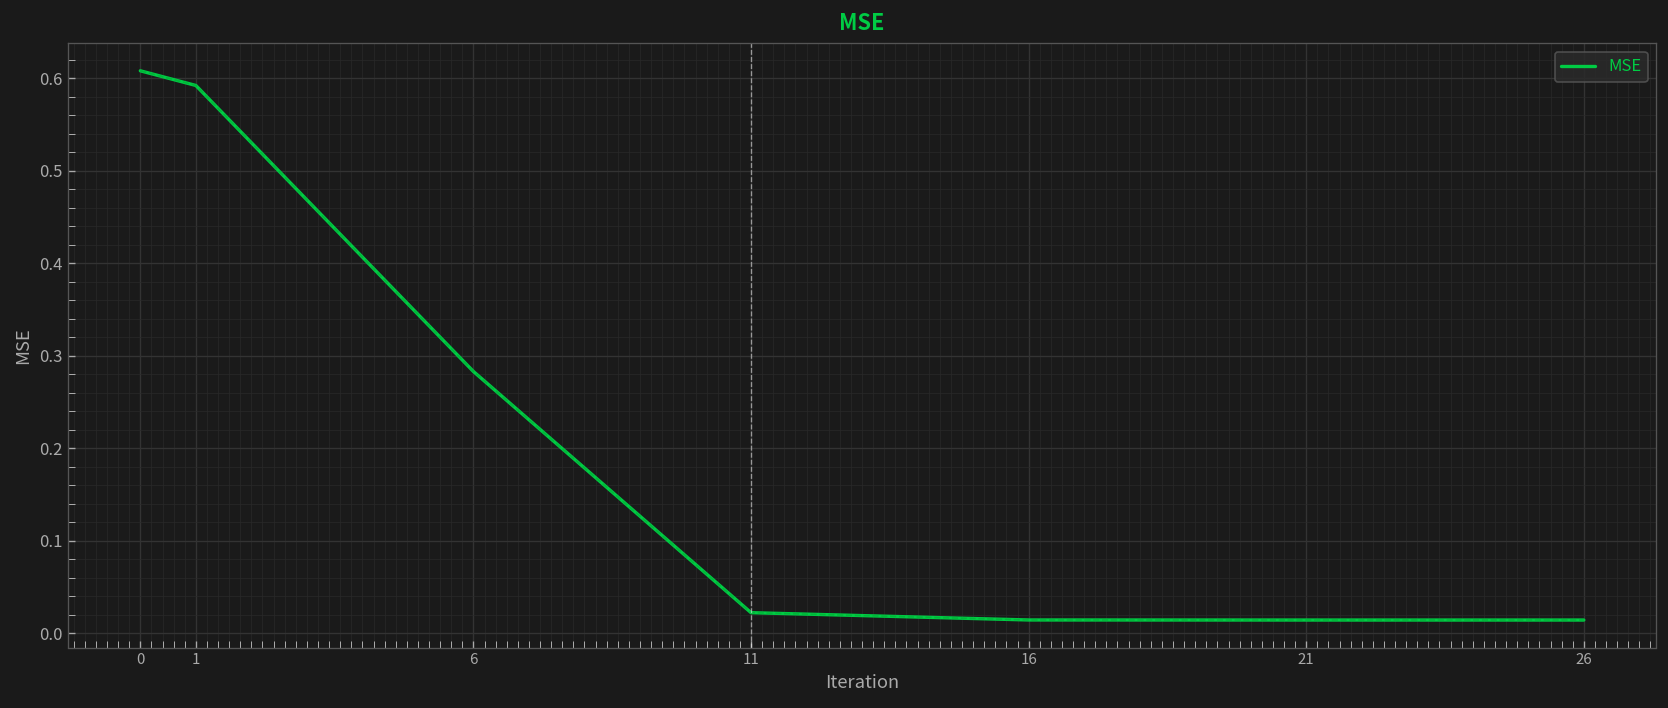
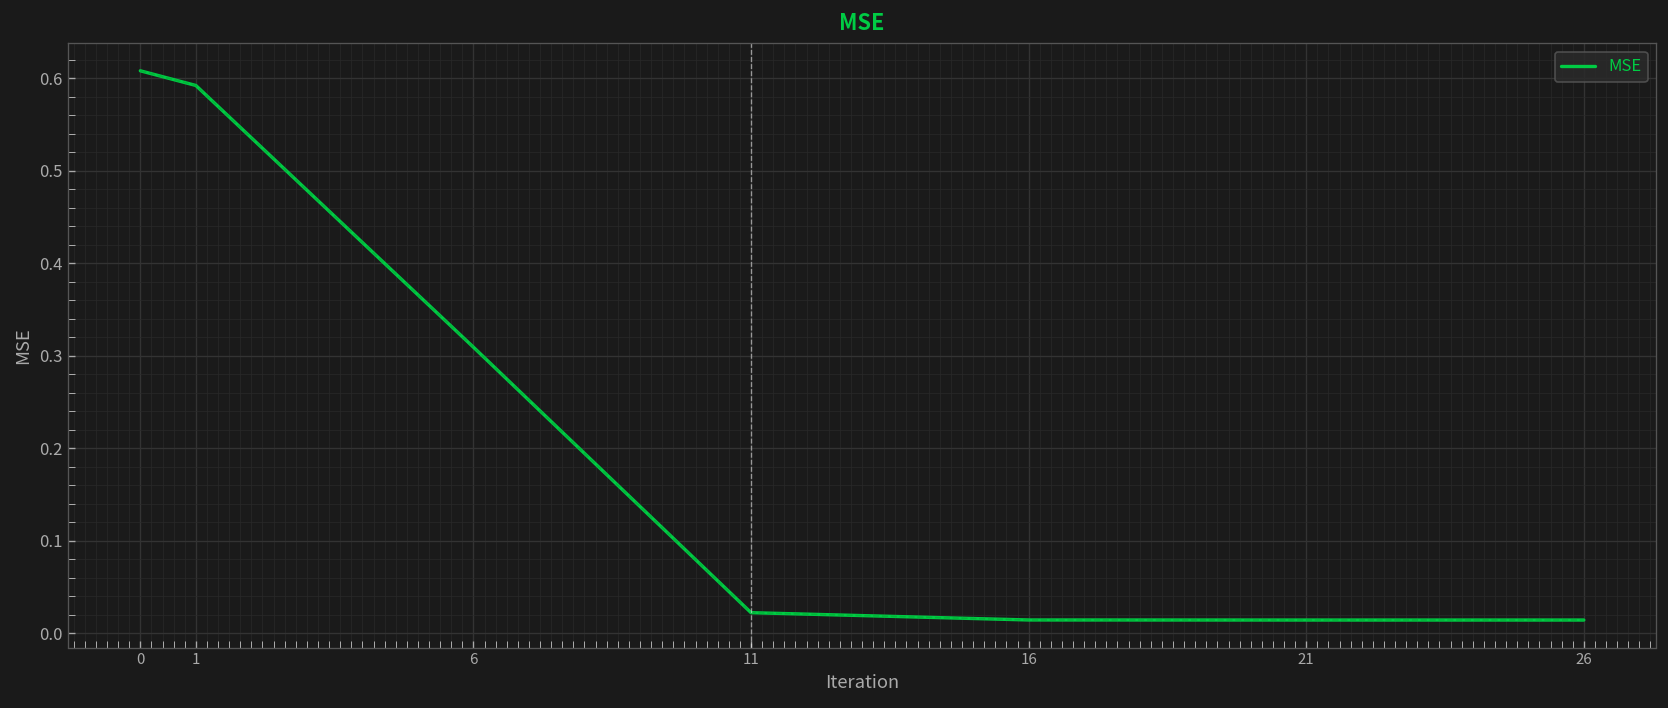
  {
    "0": 0.61,
    "1": 0.59,
-   "6": 0.28,
+   "6": 0.31,
    "11": 0.02,
    "16": 0.01,
    "21": 0.01,
    "26": 0.01
  }
